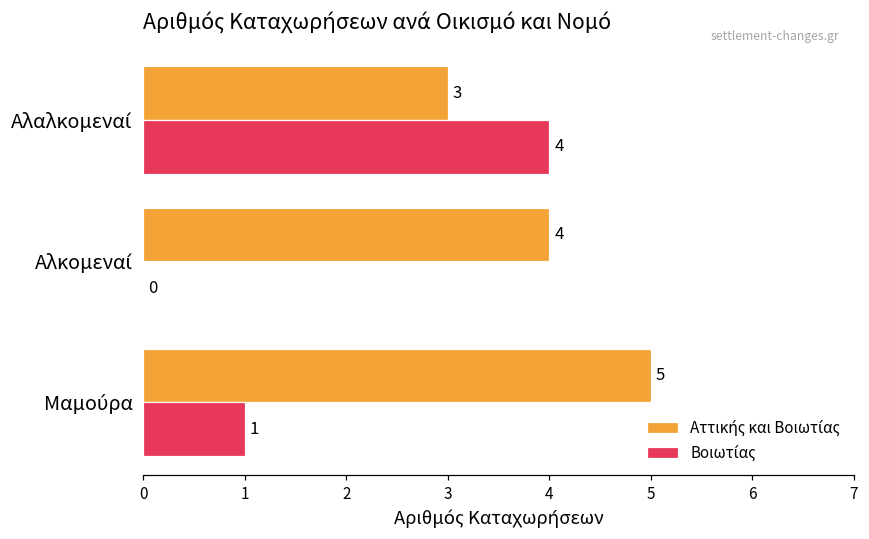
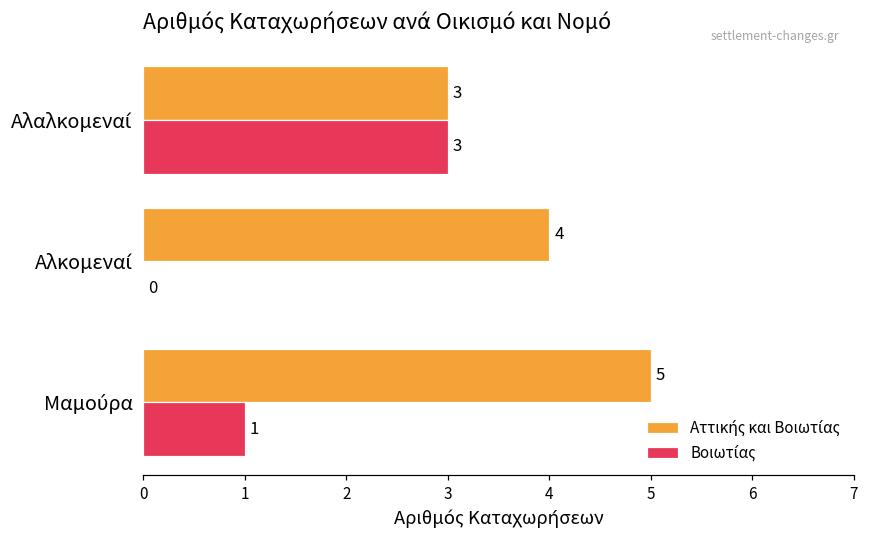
  {
    "Αττικής και Βοιωτίας": {
      "Αλαλκομεναί": 3,
      "Αλκομεναί": 4,
      "Μαμούρα": 5
    },
    "Βοιωτίας": {
-     "Αλαλκομεναί": 4,
+     "Αλαλκομεναί": 3,
      "Αλκομεναί": 0,
      "Μαμούρα": 1
    }
  }
